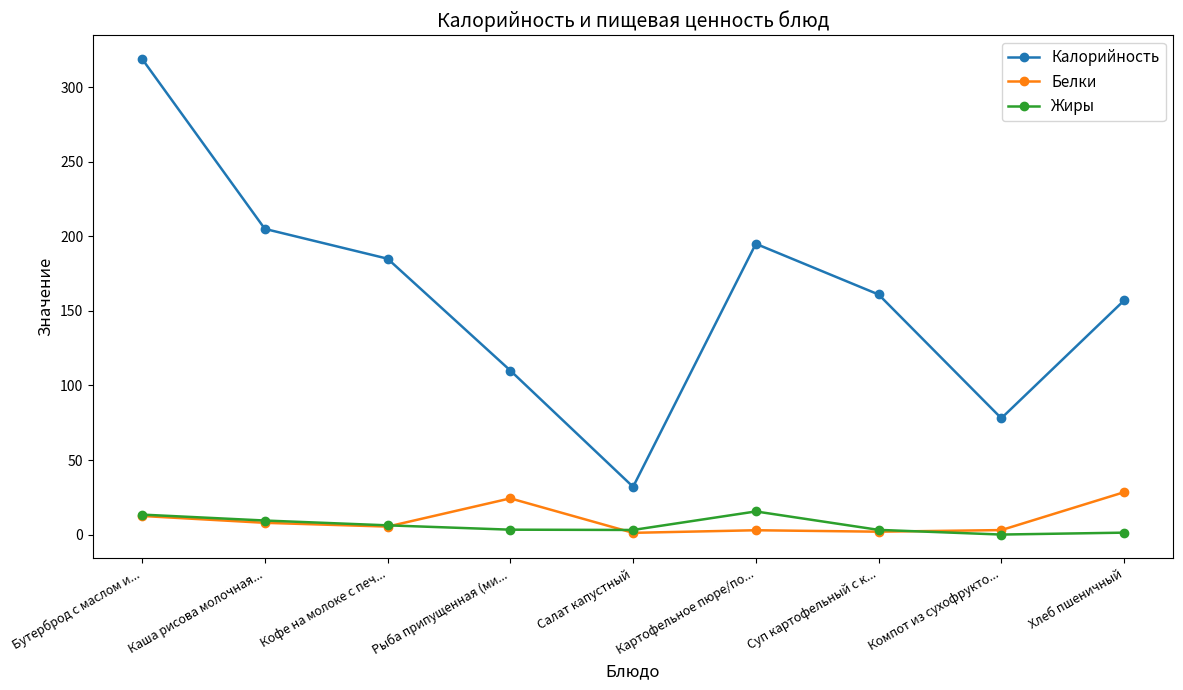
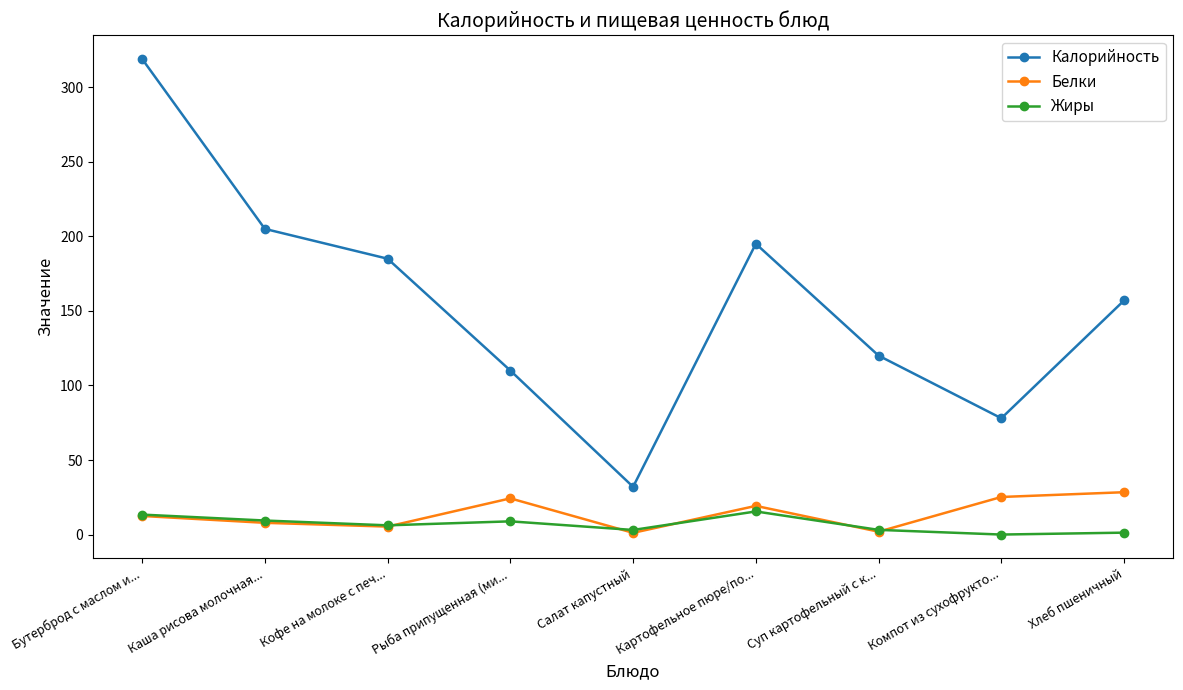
  {
    "Калорийность": {
      "Бутерброд с маслом и...": 319,
      "Каша рисова молочная...": 205,
      "Кофе на молоке с печ...": 185,
      "Рыба припущенная (ми...": 110,
      "Салат капустный": 32,
      "Картофельное пюре/по...": 195,
-     "Суп картофельный с к...": 161,
+     "Суп картофельный с к...": 120,
      "Компот из сухофрукто...": 78,
      "Хлеб пшеничный": 157
    },
    "Белки": {
      "Рыба припущенная (ми...": 24,
      "Салат капустный": 1,
-     "Картофельное пюре/по...": 3,
-     "Компот из сухофрукто...": 3,
+     "Картофельное пюре/по...": 19,
+     "Компот из сухофрукто...": 25,
      "Хлеб пшеничный": 28
    },
    "Жиры": {
-     "Рыба припущенная (ми...": 3,
+     "Рыба припущенная (ми...": 9,
      "Салат капустный": 3,
      "Картофельное пюре/по...": 16,
      "Компот из сухофрукто...": 0,
      "Хлеб пшеничный": 1
    }
  }
